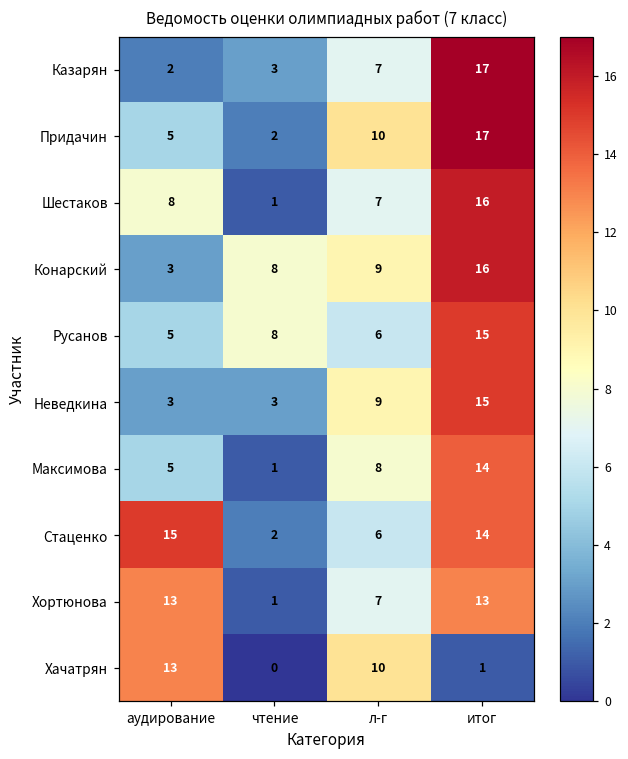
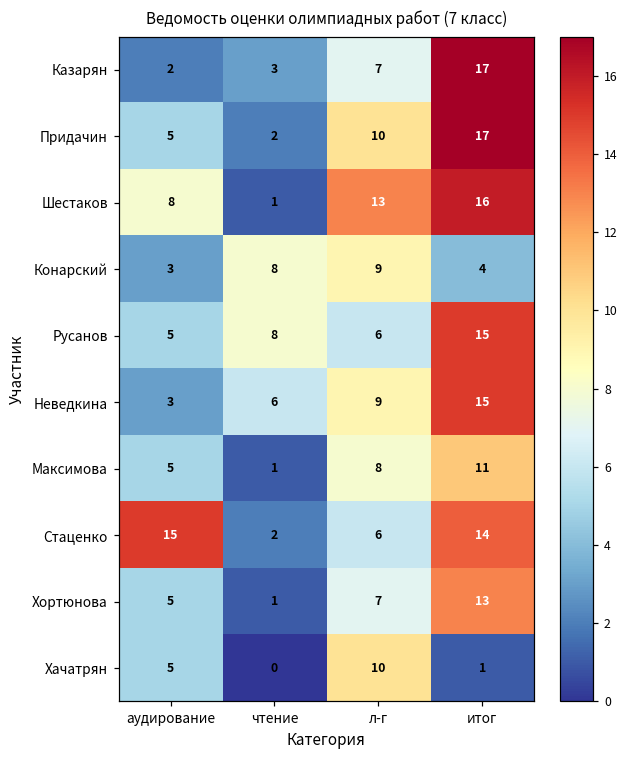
  {
    "Казарян": {
      "аудирование": 2,
      "чтение": 3,
      "л-г": 7,
      "итог": 17
    },
    "Придачин": {
      "аудирование": 5,
      "чтение": 2,
      "л-г": 10,
      "итог": 17
    },
    "Шестаков": {
      "аудирование": 8,
      "чтение": 1,
-     "л-г": 7,
+     "л-г": 13,
      "итог": 16
    },
    "Конарский": {
      "аудирование": 3,
      "чтение": 8,
      "л-г": 9,
-     "итог": 16
+     "итог": 4
    },
    "Русанов": {
      "аудирование": 5,
      "чтение": 8,
      "л-г": 6,
      "итог": 15
    },
    "Неведкина": {
      "аудирование": 3,
-     "чтение": 3,
+     "чтение": 6,
      "л-г": 9,
      "итог": 15
    },
    "Максимова": {
      "аудирование": 5,
      "чтение": 1,
      "л-г": 8,
-     "итог": 14
+     "итог": 11
    },
    "Стаценко": {
      "аудирование": 15,
      "чтение": 2,
      "л-г": 6,
      "итог": 14
    },
    "Хортюнова": {
-     "аудирование": 13,
+     "аудирование": 5,
      "чтение": 1,
      "л-г": 7,
      "итог": 13
    },
    "Хачатрян": {
-     "аудирование": 13,
+     "аудирование": 5,
      "чтение": 0,
      "л-г": 10,
      "итог": 1
    }
  }
